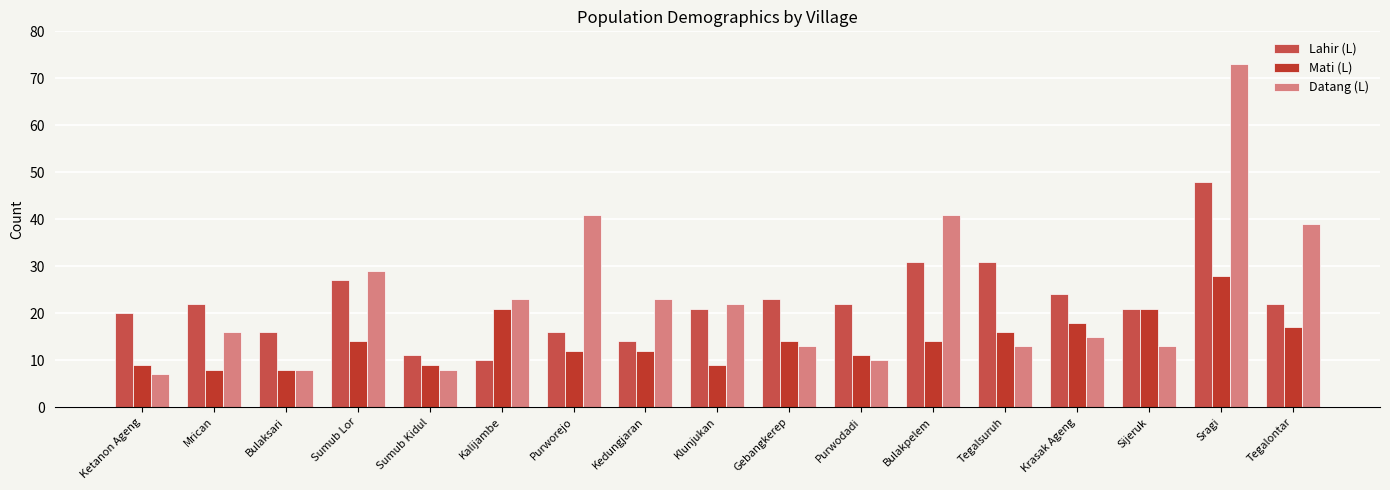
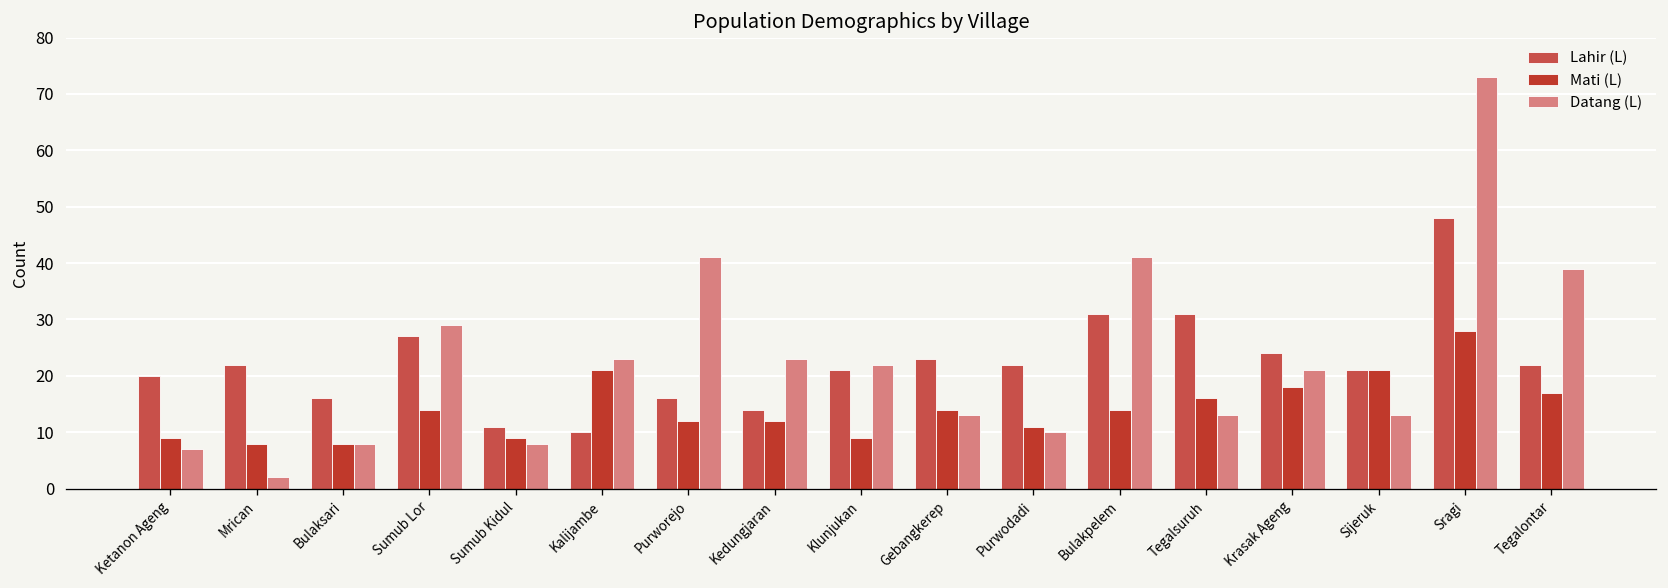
  {
    "Datang (L)": {
      "Ketanon Ageng": 7,
-     "Mrican": 16,
+     "Mrican": 2,
      "Bulaksari": 8,
      "Sumub Lor": 29,
      "Sumub Kidul": 8,
      "Kalijambe": 23,
      "Purworejo": 41,
      "Kedungjaran": 23,
      "Klunjukan": 22,
      "Gebangkerep": 13,
      "Purwodadi": 10,
      "Bulakpelem": 41,
      "Tegalsuruh": 13,
-     "Krasak Ageng": 15,
+     "Krasak Ageng": 21,
      "Sijeruk": 13,
      "Sragi": 73,
      "Tegalontar": 39
    }
  }
